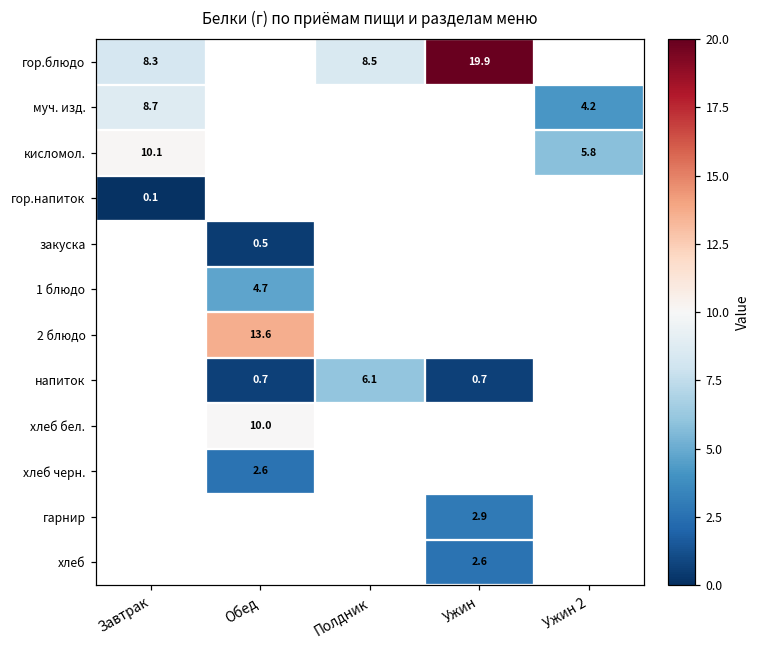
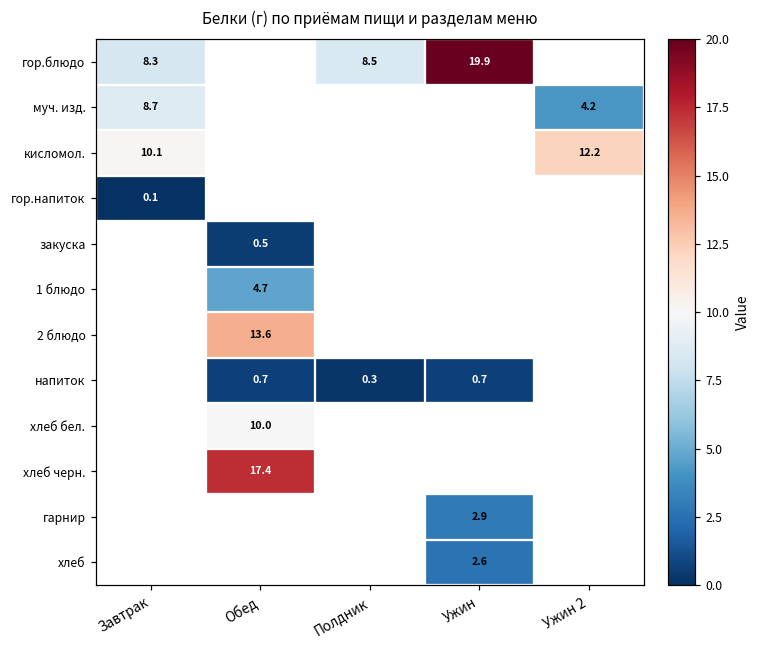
  {
    "гор.блюдо": {
      "Завтрак": 8.3,
      "Полдник": 8.5,
      "Ужин": 19.9
    },
    "муч. изд.": {
      "Завтрак": 8.7,
      "Ужин 2": 4.2
    },
    "кисломол.": {
      "Завтрак": 10.1,
-     "Ужин 2": 5.8
+     "Ужин 2": 12.2
    },
    "гор.напиток": {
      "Завтрак": 0.1
    },
    "закуска": {
      "Обед": 0.5
    },
    "1 блюдо": {
      "Обед": 4.7
    },
    "2 блюдо": {
      "Обед": 13.6
    },
    "напиток": {
      "Обед": 0.7,
-     "Полдник": 6.1,
+     "Полдник": 0.3,
      "Ужин": 0.7
    },
    "хлеб бел.": {
      "Обед": 10.0
    },
    "хлеб черн.": {
-     "Обед": 2.6
+     "Обед": 17.4
    },
    "гарнир": {
      "Ужин": 2.9
    },
    "хлеб": {
      "Ужин": 2.6
    }
  }
